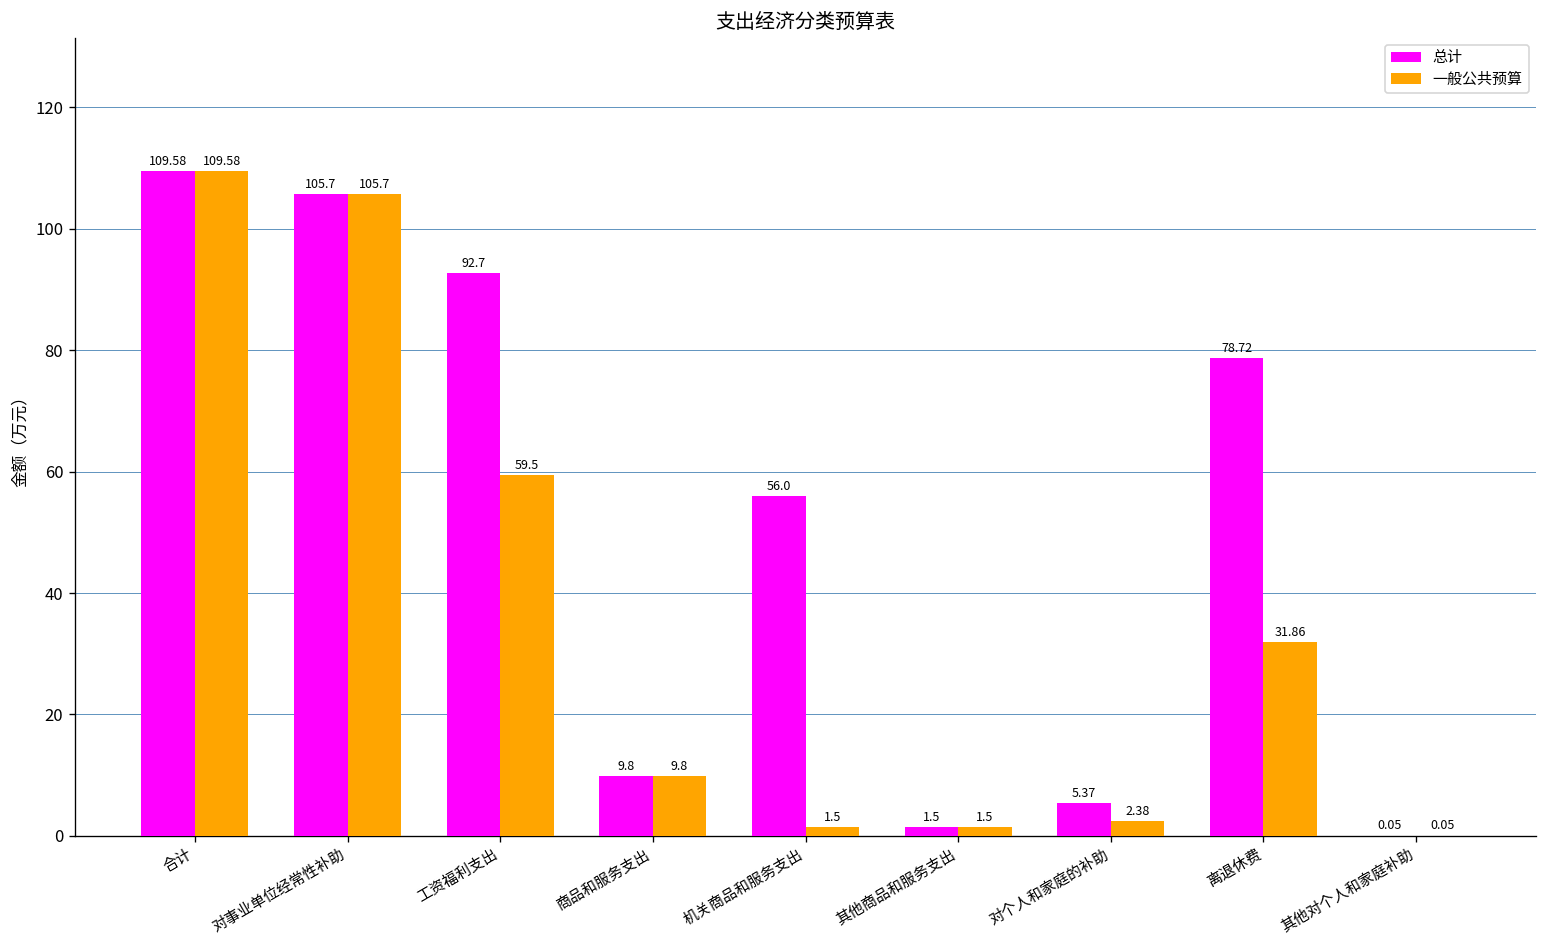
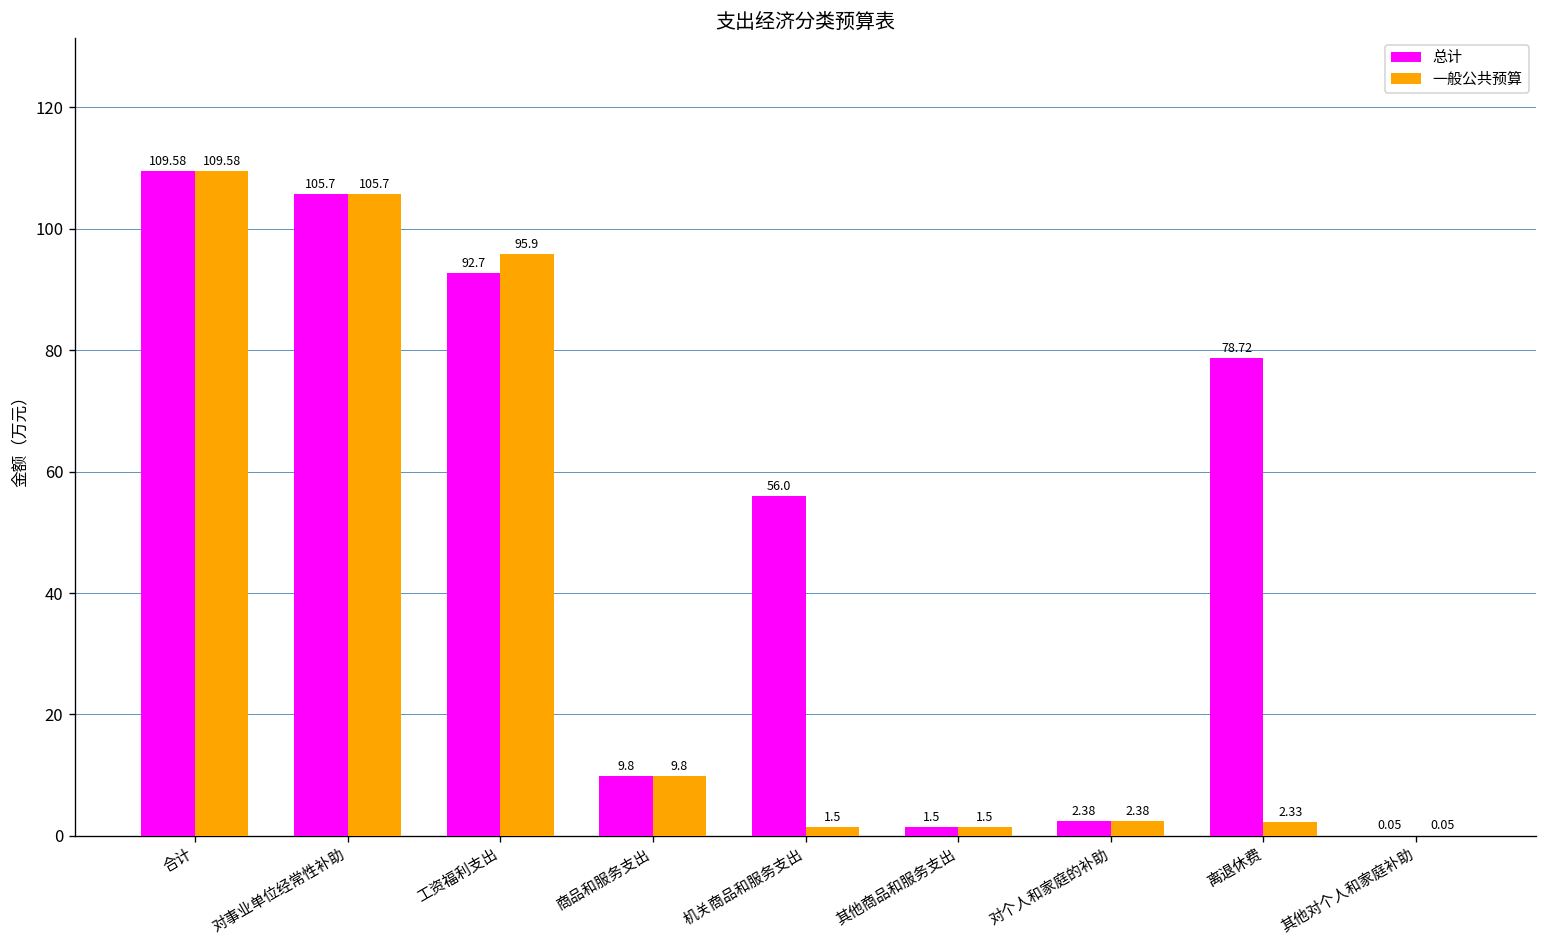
  {
    "总计": {
      "合计": 109.58,
      "对事业单位经常性补助": 105.7,
      "工资福利支出": 92.7,
      "商品和服务支出": 9.8,
      "机关商品和服务支出": 56.0,
      "其他商品和服务支出": 1.5,
-     "对个人和家庭的补助": 5.37,
+     "对个人和家庭的补助": 2.38,
      "离退休费": 78.72,
      "其他对个人和家庭补助": 0.05
    },
    "一般公共预算": {
      "合计": 109.58,
      "对事业单位经常性补助": 105.7,
-     "工资福利支出": 59.5,
+     "工资福利支出": 95.9,
      "商品和服务支出": 9.8,
      "机关商品和服务支出": 1.5,
      "其他商品和服务支出": 1.5,
      "对个人和家庭的补助": 2.38,
-     "离退休费": 31.86,
+     "离退休费": 2.33,
      "其他对个人和家庭补助": 0.05
    }
  }
